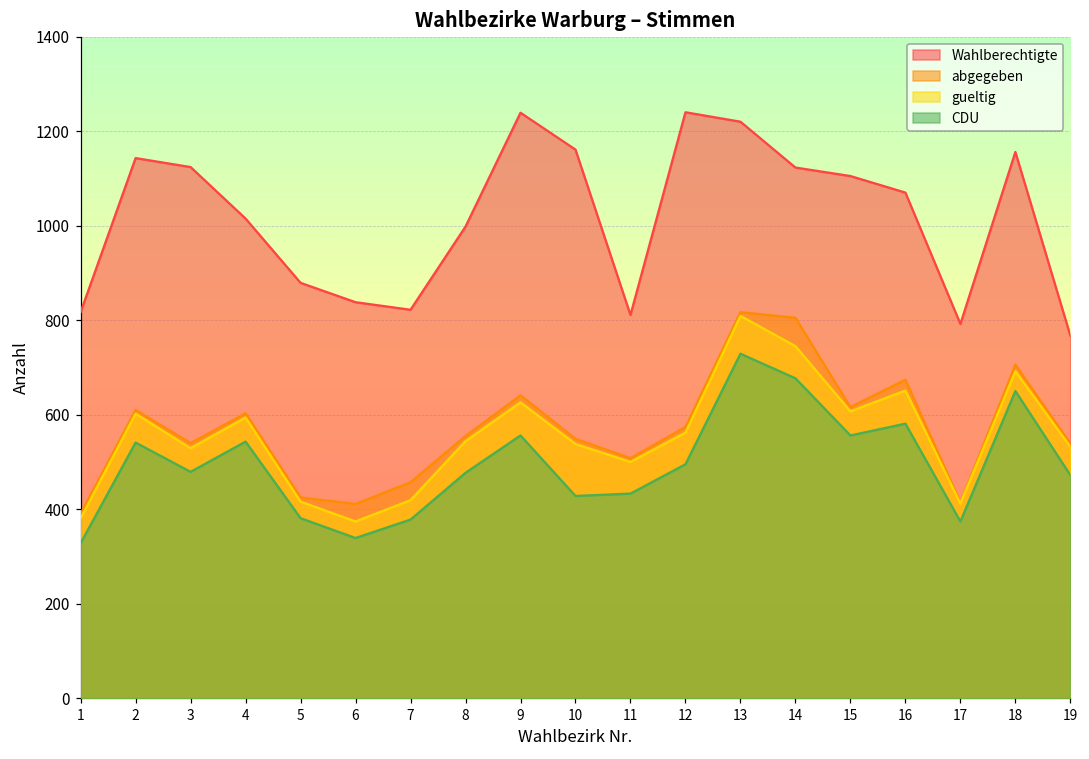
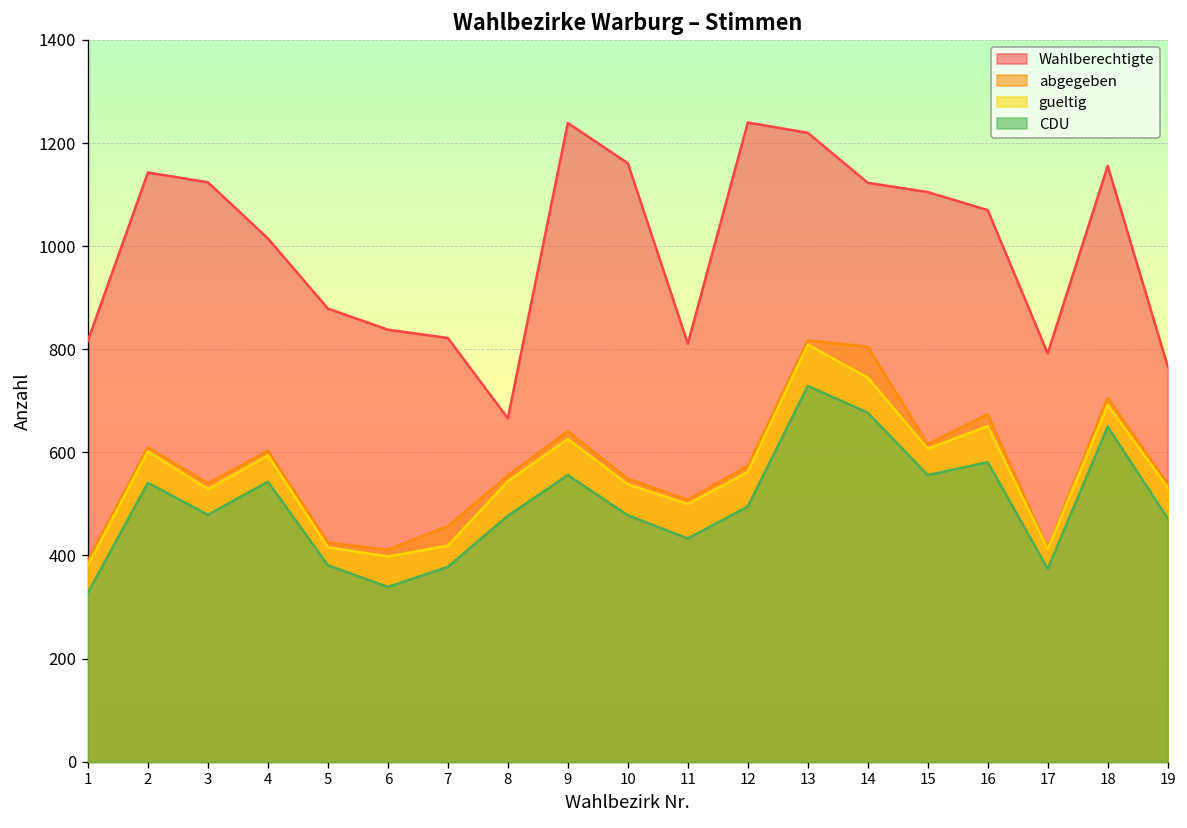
  {
    "Wahlberechtigte": {
      "1": 820,
      "2": 1140,
      "3": 1120,
      "4": 1020,
      "5": 880,
      "6": 840,
      "7": 820,
-     "8": 1000,
+     "8": 670,
      "9": 1240,
      "10": 1160,
      "11": 810,
      "12": 1240,
      "13": 1220,
      "14": 1120,
      "15": 1110,
      "16": 1070,
      "17": 790,
      "18": 1160,
      "19": 770
    },
    "abgegeben": {
      "1": 390,
      "2": 610,
      "3": 540,
      "4": 600,
      "5": 430,
      "6": 410,
      "7": 460,
      "8": 560,
      "9": 640,
      "10": 550,
      "11": 510,
      "12": 570,
      "13": 820,
      "14": 810,
      "15": 620,
      "16": 670,
      "18": 710,
      "19": 540
    },
    "gueltig": {
      "1": 380,
      "2": 600,
      "3": 530,
      "4": 590,
      "5": 420,
-     "6": 370,
+     "6": 400,
      "7": 420,
      "8": 540,
      "9": 630,
      "10": 540,
      "11": 500,
      "12": 560,
      "13": 810,
      "14": 750,
      "15": 610,
      "16": 650,
      "18": 690,
      "19": 530
    },
    "CDU": {
      "1": 330,
      "2": 540,
      "3": 480,
      "4": 540,
      "5": 380,
      "6": 340,
      "7": 380,
      "8": 480,
      "9": 560,
-     "10": 430,
+     "10": 480,
      "11": 430,
      "12": 500,
      "13": 730,
      "14": 680,
      "15": 560,
      "16": 580,
      "17": 370,
      "18": 650,
      "19": 470
    }
  }
